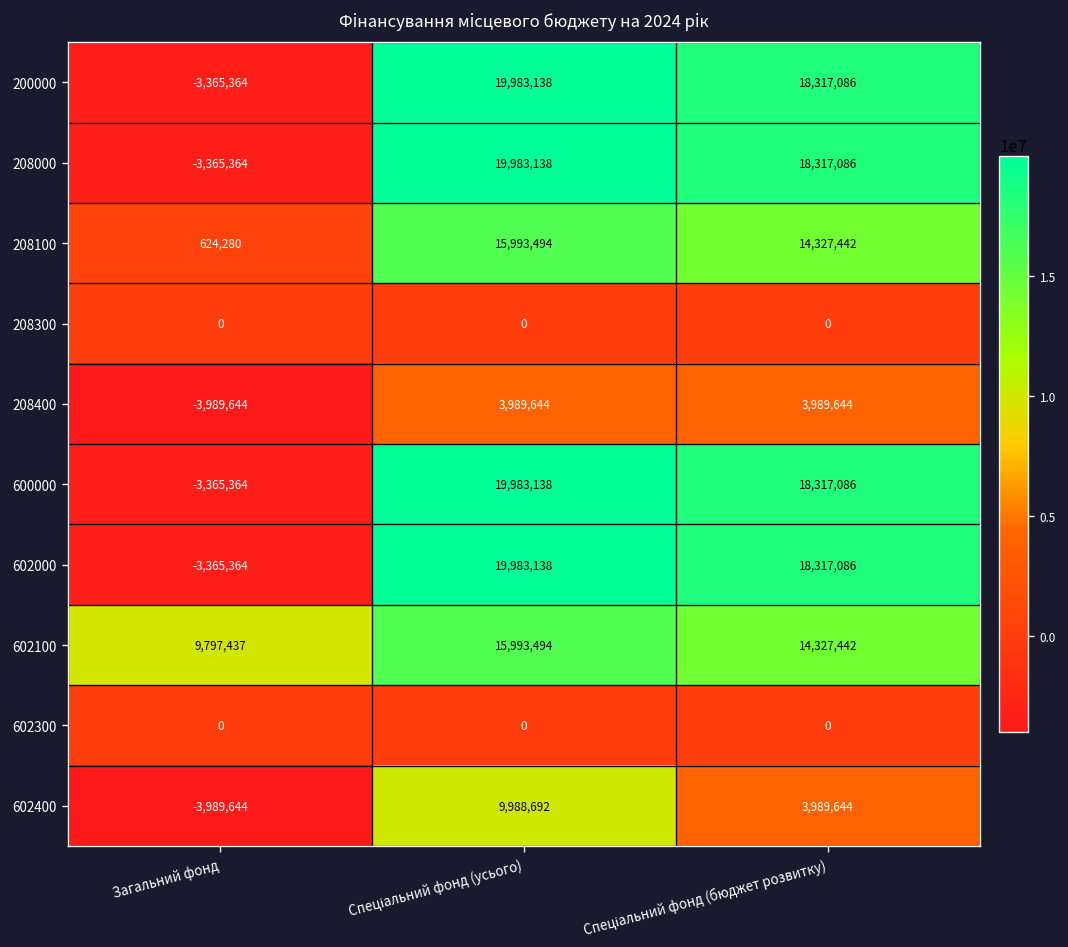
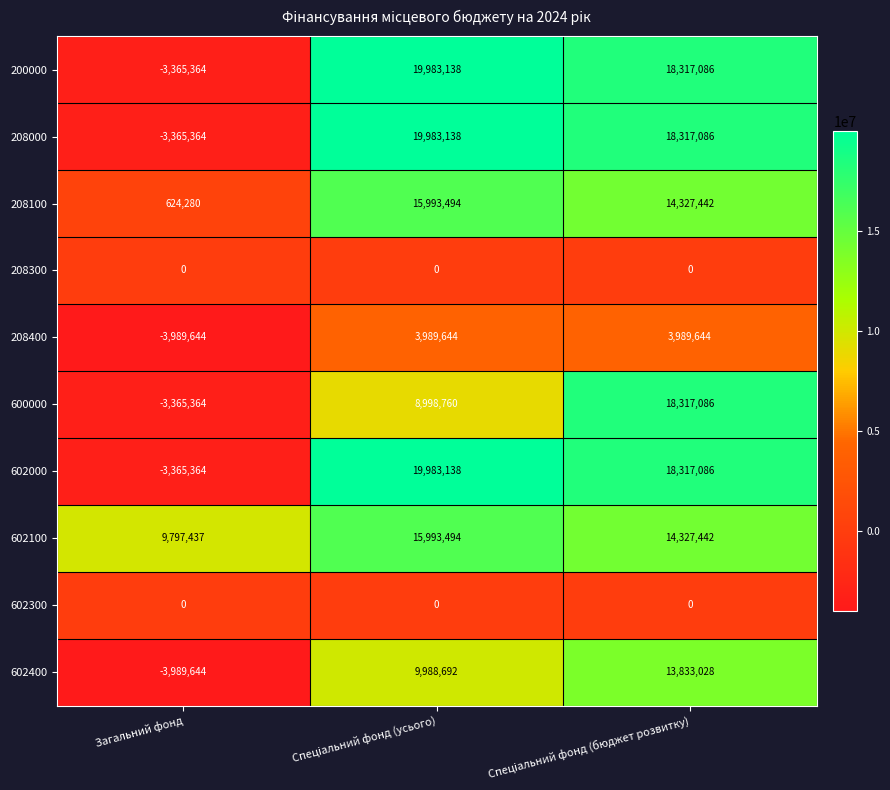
  {
    "200000": {
      "Загальний фонд": "-3,365,364",
      "Спеціальний фонд (усього)": "19,983,138",
      "Спеціальний фонд (бюджет розвитку)": "18,317,086"
    },
    "208000": {
      "Загальний фонд": "-3,365,364",
      "Спеціальний фонд (усього)": "19,983,138",
      "Спеціальний фонд (бюджет розвитку)": "18,317,086"
    },
    "208100": {
      "Загальний фонд": "624,280",
      "Спеціальний фонд (усього)": "15,993,494",
      "Спеціальний фонд (бюджет розвитку)": "14,327,442"
    },
    "208300": {
      "Загальний фонд": "0",
      "Спеціальний фонд (усього)": "0",
      "Спеціальний фонд (бюджет розвитку)": "0"
    },
    "208400": {
      "Загальний фонд": "-3,989,644",
      "Спеціальний фонд (усього)": "3,989,644",
      "Спеціальний фонд (бюджет розвитку)": "3,989,644"
    },
    "600000": {
      "Загальний фонд": "-3,365,364",
-     "Спеціальний фонд (усього)": "19,983,138",
+     "Спеціальний фонд (усього)": "8,998,760",
      "Спеціальний фонд (бюджет розвитку)": "18,317,086"
    },
    "602000": {
      "Загальний фонд": "-3,365,364",
      "Спеціальний фонд (усього)": "19,983,138",
      "Спеціальний фонд (бюджет розвитку)": "18,317,086"
    },
    "602100": {
      "Загальний фонд": "9,797,437",
      "Спеціальний фонд (усього)": "15,993,494",
      "Спеціальний фонд (бюджет розвитку)": "14,327,442"
    },
    "602300": {
      "Загальний фонд": "0",
      "Спеціальний фонд (усього)": "0",
      "Спеціальний фонд (бюджет розвитку)": "0"
    },
    "602400": {
      "Загальний фонд": "-3,989,644",
      "Спеціальний фонд (усього)": "9,988,692",
-     "Спеціальний фонд (бюджет розвитку)": "3,989,644"
+     "Спеціальний фонд (бюджет розвитку)": "13,833,028"
    }
  }
